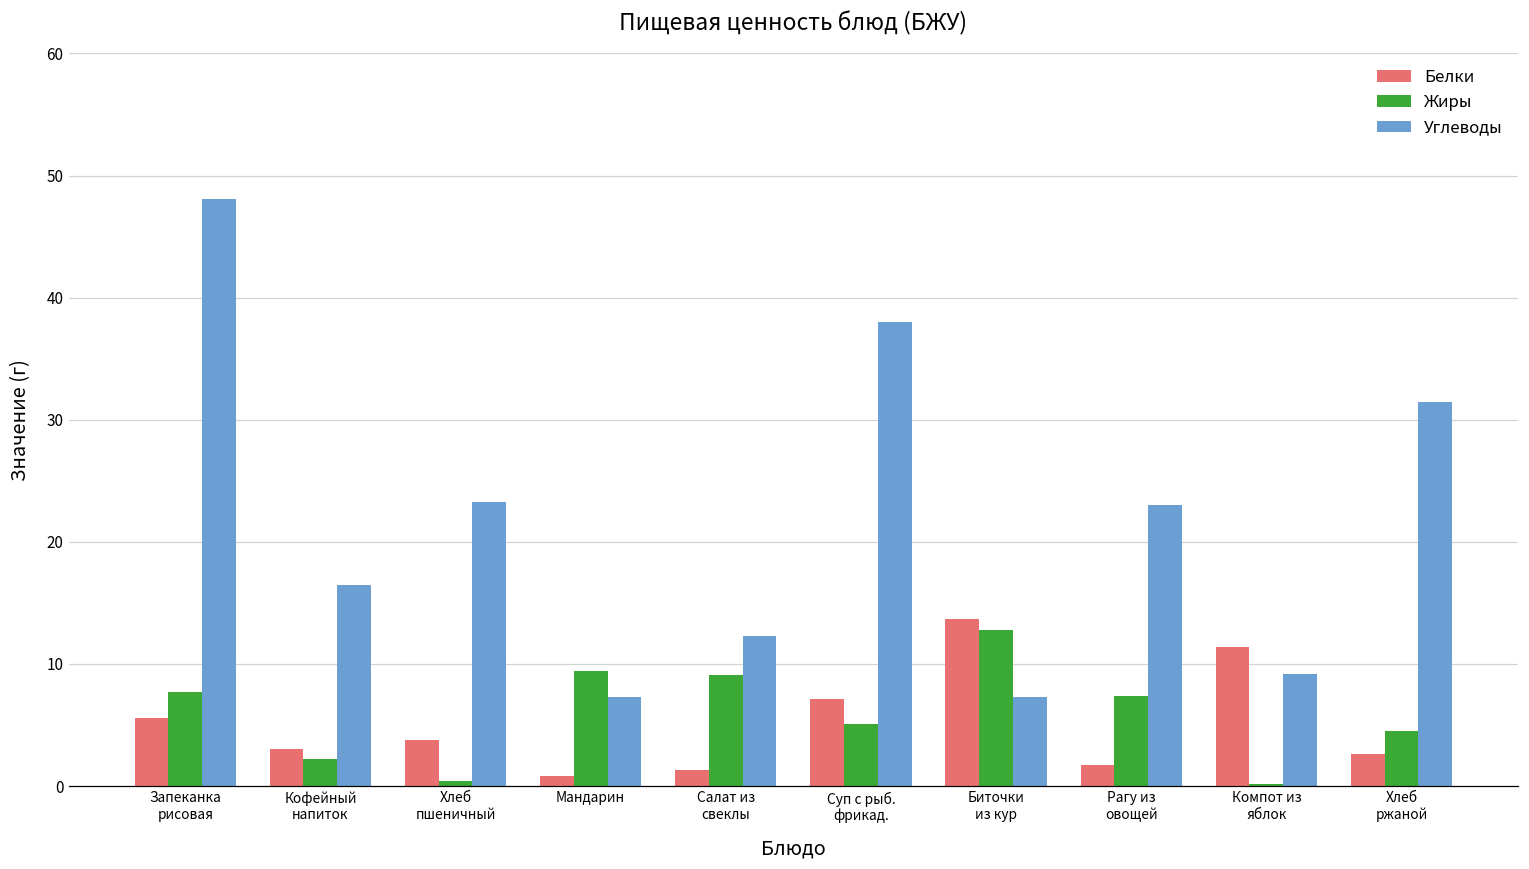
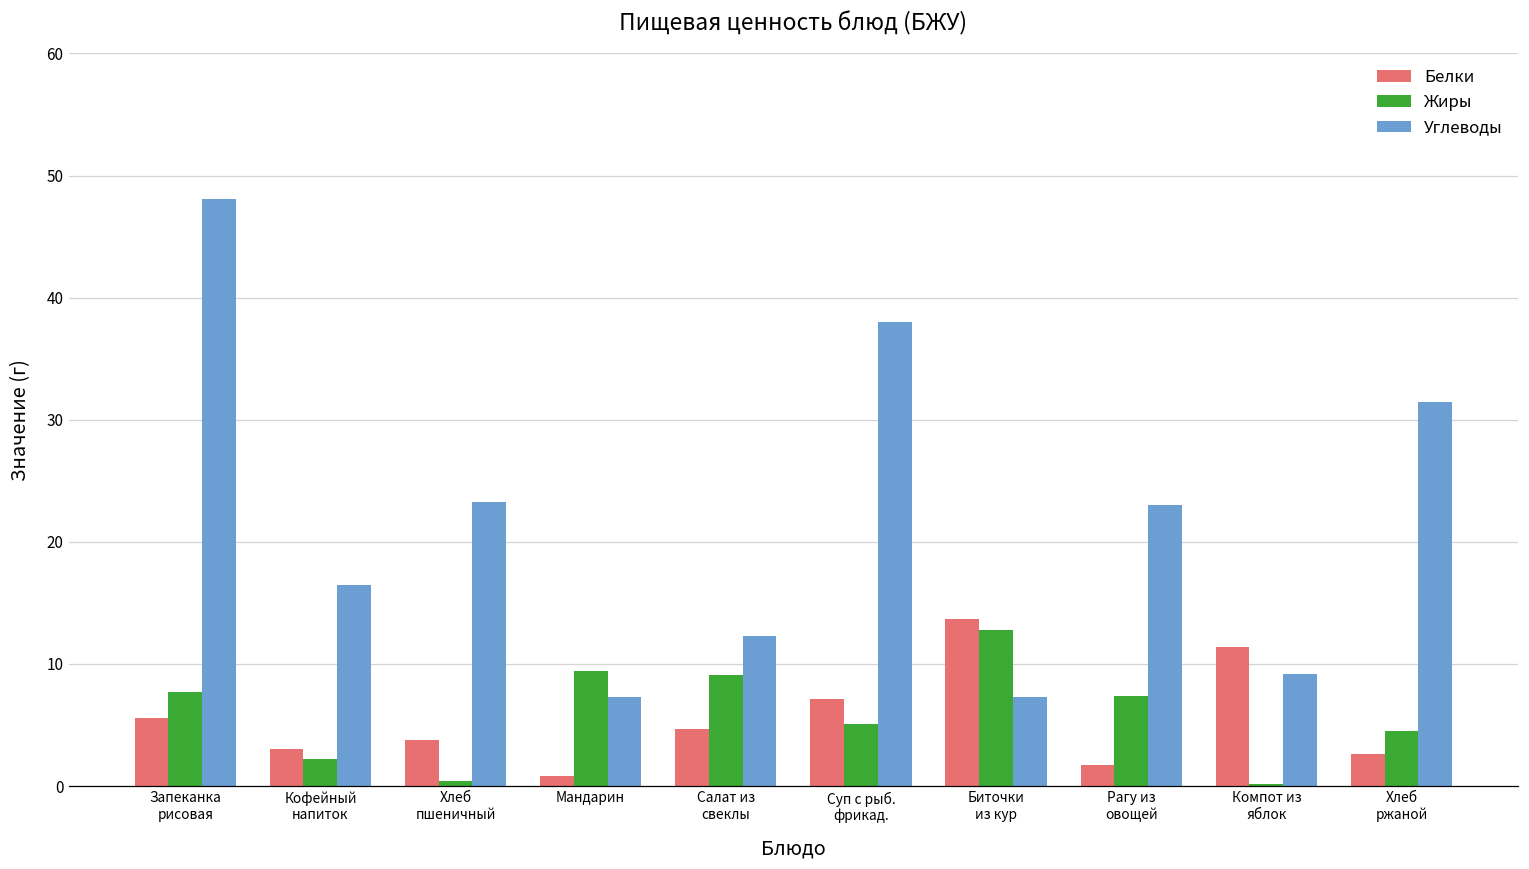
  {
    "Белки": {
      "Запеканка рисовая": 5.6,
      "Кофейный напиток": 3.0,
      "Хлеб пшеничный": 3.8,
      "Мандарин": 0.8,
-     "Салат из свеклы": 1.3,
+     "Салат из свеклы": 4.7,
      "Суп с рыб. фрикад.": 7.1,
      "Биточки из кур": 13.7,
      "Рагу из овощей": 1.7,
      "Компот из яблок": 11.4,
      "Хлеб ржаной": 2.6
    },
    "Жиры": {
      "Запеканка рисовая": 7.7,
      "Кофейный напиток": 2.2,
      "Хлеб пшеничный": 0.4,
      "Мандарин": 9.4,
      "Салат из свеклы": 9.1,
      "Суп с рыб. фрикад.": 5.1,
      "Биточки из кур": 12.8,
      "Рагу из овощей": 7.4,
      "Хлеб ржаной": 4.5
    },
    "Углеводы": {
      "Запеканка рисовая": 48.1,
      "Кофейный напиток": 16.5,
      "Хлеб пшеничный": 23.3,
      "Мандарин": 7.3,
      "Салат из свеклы": 12.3,
      "Суп с рыб. фрикад.": 38.0,
      "Биточки из кур": 7.3,
      "Рагу из овощей": 23.0,
      "Компот из яблок": 9.2,
      "Хлеб ржаной": 31.5
    }
  }
